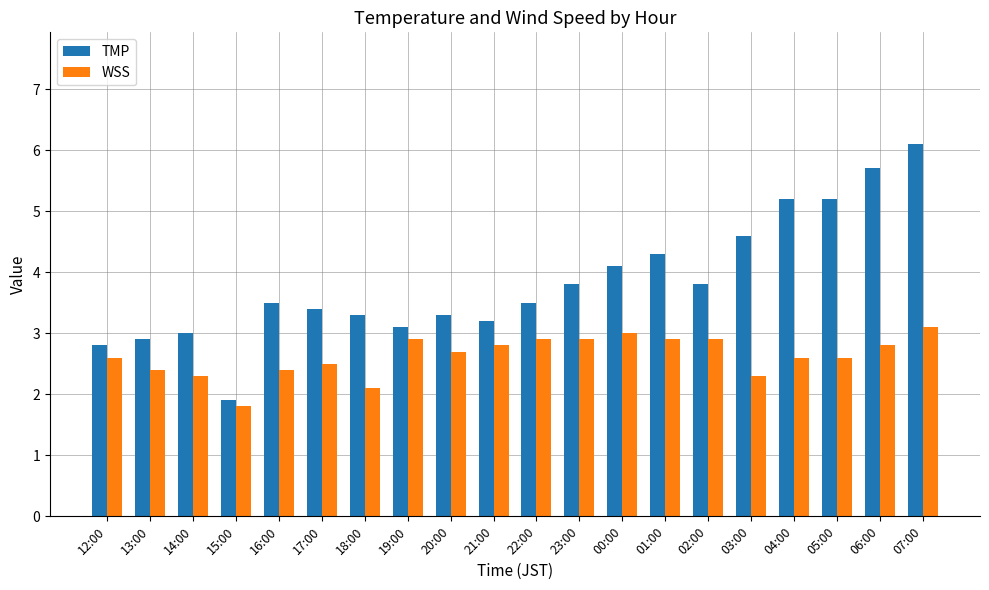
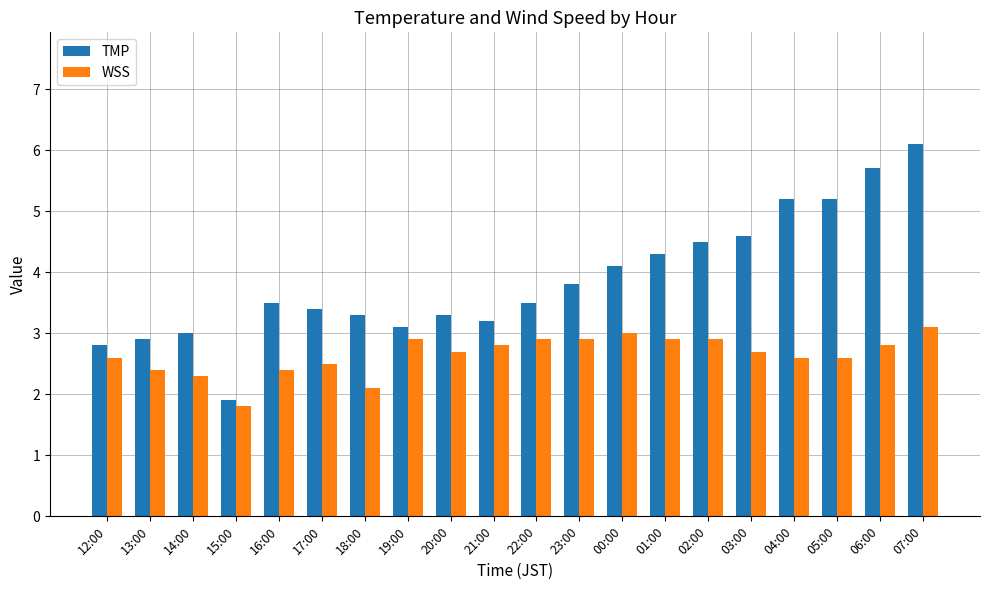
  {
    "TMP": {
      "12:00": 2.8,
      "13:00": 2.9,
      "14:00": 3.0,
      "15:00": 1.9,
      "16:00": 3.5,
      "17:00": 3.4,
      "18:00": 3.3,
      "19:00": 3.1,
      "20:00": 3.3,
      "21:00": 3.2,
      "22:00": 3.5,
      "23:00": 3.8,
      "00:00": 4.1,
      "01:00": 4.3,
-     "02:00": 3.8,
+     "02:00": 4.5,
      "03:00": 4.6,
      "04:00": 5.2,
      "05:00": 5.2,
      "06:00": 5.7,
      "07:00": 6.1
    },
    "WSS": {
      "12:00": 2.6,
      "13:00": 2.4,
      "14:00": 2.3,
      "15:00": 1.8,
      "16:00": 2.4,
      "17:00": 2.5,
      "18:00": 2.1,
      "19:00": 2.9,
      "20:00": 2.7,
      "21:00": 2.8,
      "22:00": 2.9,
      "23:00": 2.9,
      "00:00": 3.0,
      "01:00": 2.9,
      "02:00": 2.9,
-     "03:00": 2.3,
+     "03:00": 2.7,
      "04:00": 2.6,
      "05:00": 2.6,
      "06:00": 2.8,
      "07:00": 3.1
    }
  }
